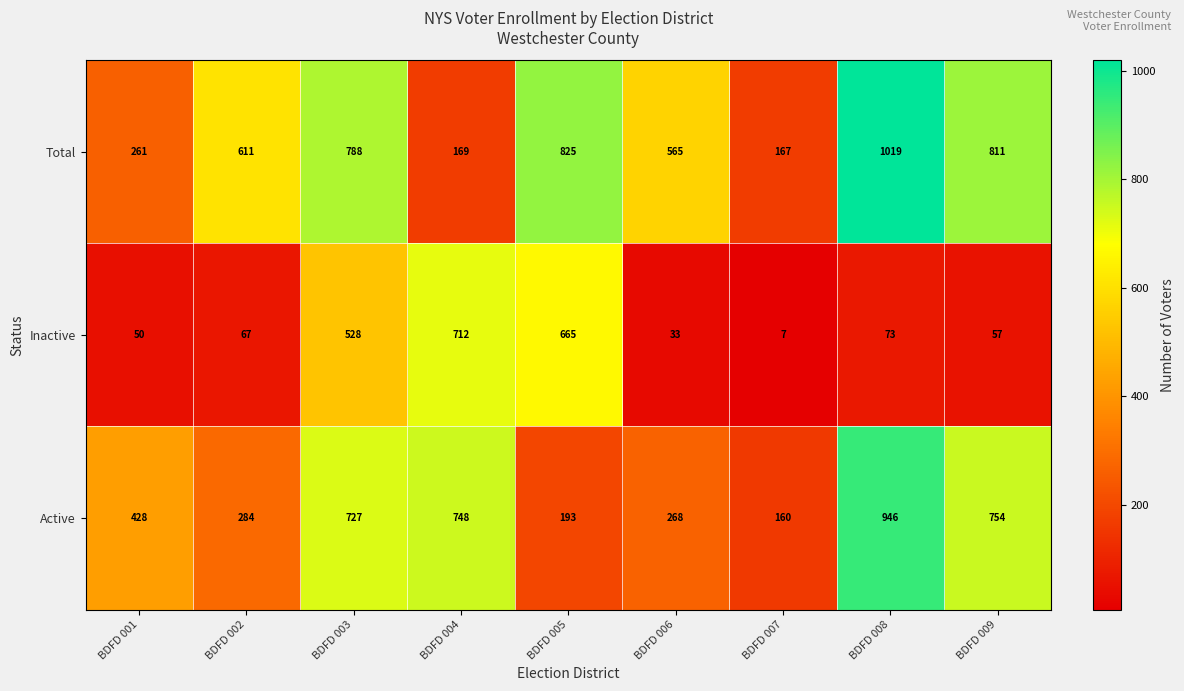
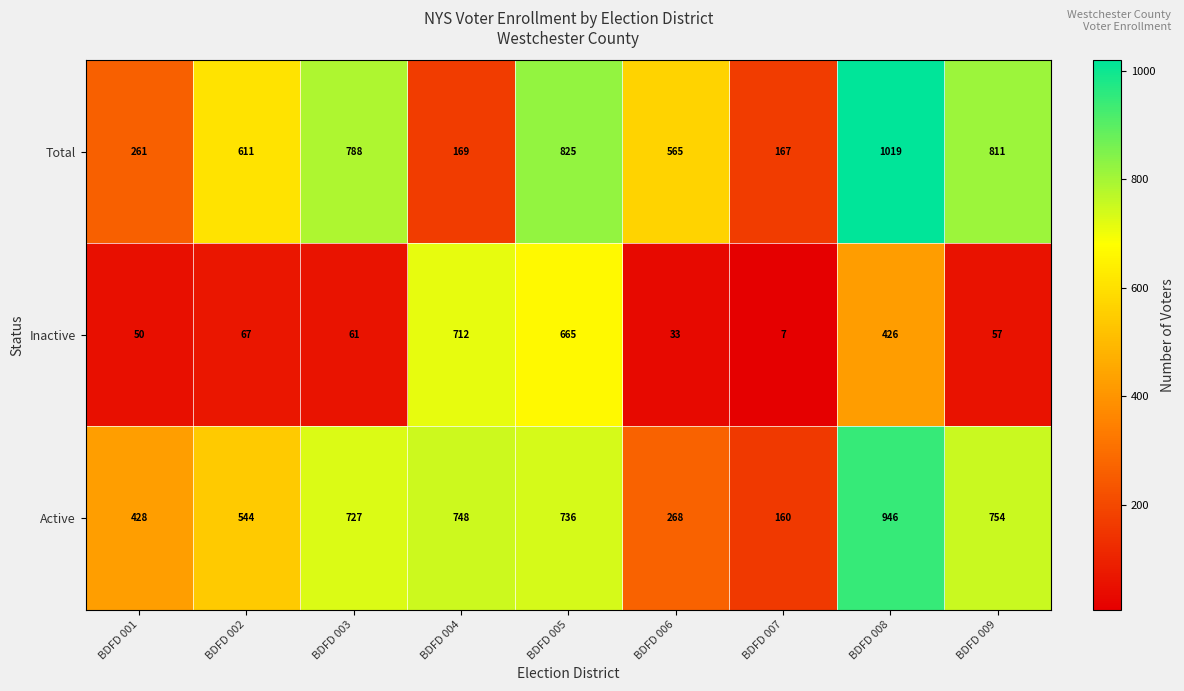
  {
    "Total": {
      "BDFD 001": 261,
      "BDFD 002": 611,
      "BDFD 003": 788,
      "BDFD 004": 169,
      "BDFD 005": 825,
      "BDFD 006": 565,
      "BDFD 007": 167,
      "BDFD 008": 1019,
      "BDFD 009": 811
    },
    "Inactive": {
      "BDFD 001": 50,
      "BDFD 002": 67,
-     "BDFD 003": 528,
+     "BDFD 003": 61,
      "BDFD 004": 712,
      "BDFD 005": 665,
      "BDFD 006": 33,
      "BDFD 007": 7,
-     "BDFD 008": 73,
+     "BDFD 008": 426,
      "BDFD 009": 57
    },
    "Active": {
      "BDFD 001": 428,
-     "BDFD 002": 284,
+     "BDFD 002": 544,
      "BDFD 003": 727,
      "BDFD 004": 748,
-     "BDFD 005": 193,
+     "BDFD 005": 736,
      "BDFD 006": 268,
      "BDFD 007": 160,
      "BDFD 008": 946,
      "BDFD 009": 754
    }
  }
